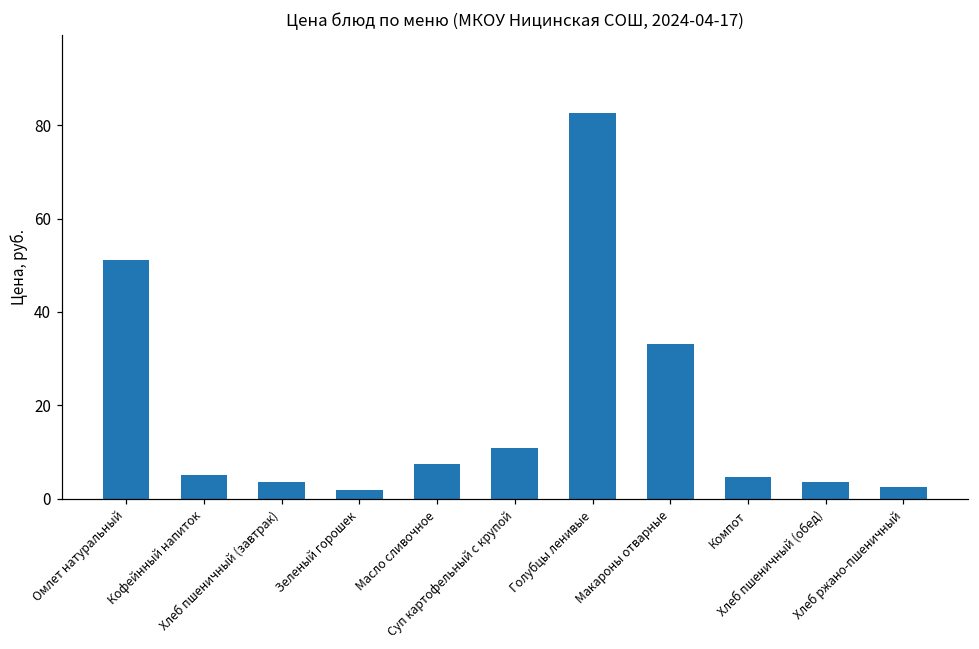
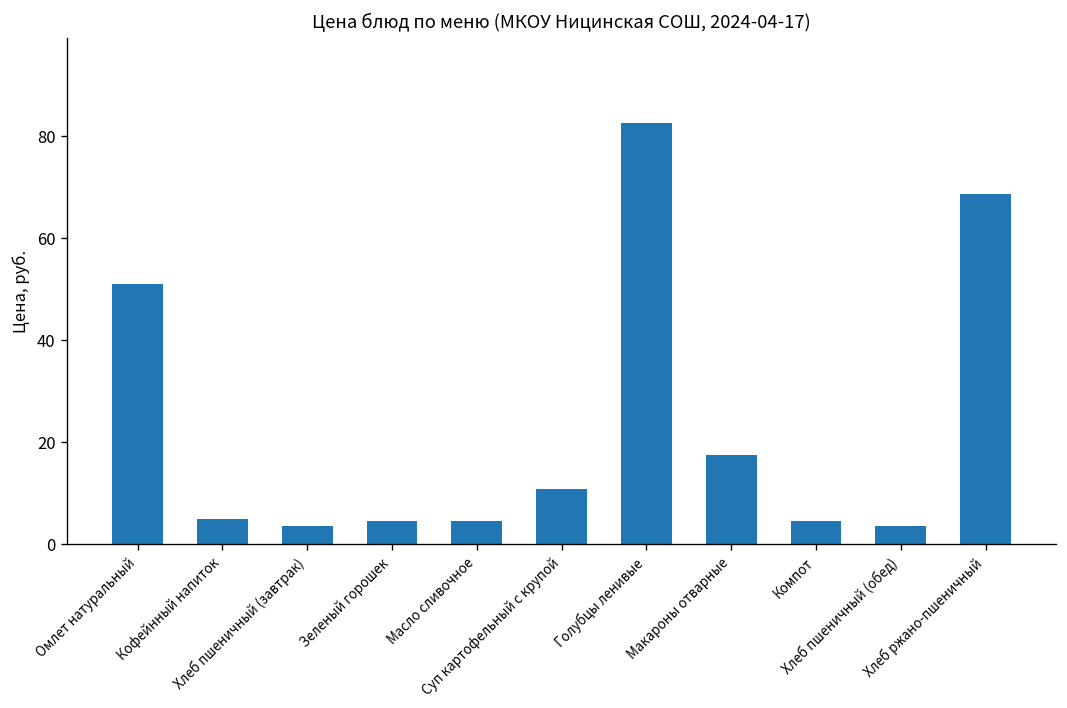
  {
    "Омлет натуральный": 51,
    "Кофейнный напиток": 5,
    "Хлеб пшеничный (завтрак)": 4,
-   "Зеленый горошек": 2,
-   "Масло сливочное": 8,
+   "Зеленый горошек": 5,
+   "Масло сливочное": 5,
    "Суп картофельный с крупой": 11,
    "Голубцы ленивые": 83,
-   "Макароны отварные": 33,
+   "Макароны отварные": 18,
    "Компот": 5,
    "Хлеб пшеничный (обед)": 4,
-   "Хлеб ржано-пшеничный": 3
+   "Хлеб ржано-пшеничный": 69
  }
